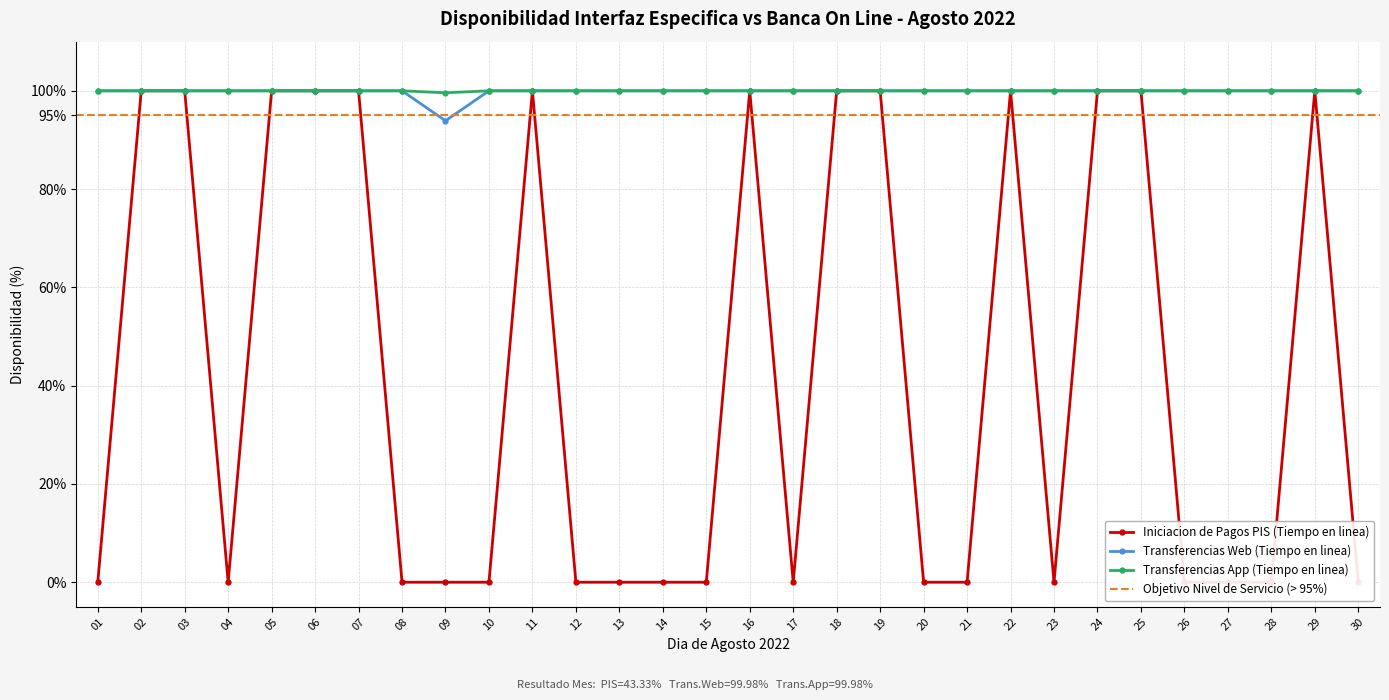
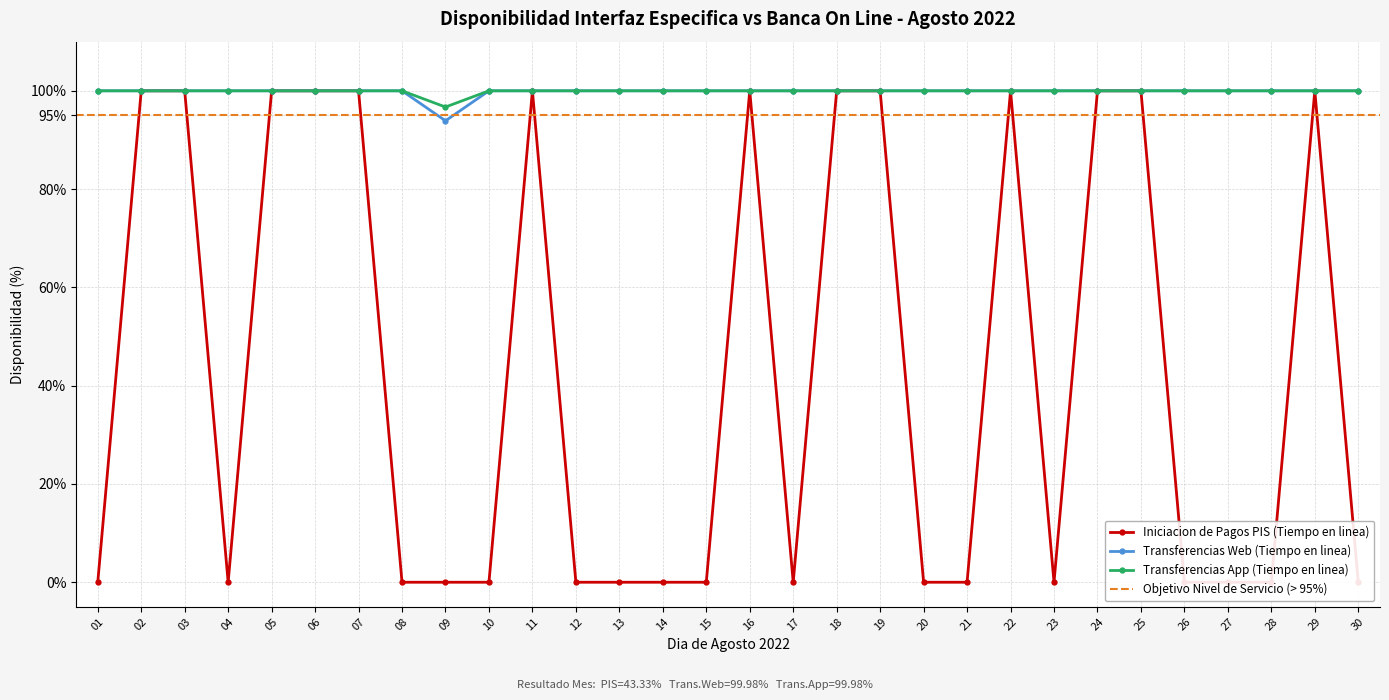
  {
    "Iniciacion de Pagos PIS (Tiempo en linea)": {
      "01": "0%",
      "04": "0%",
      "08": "0%",
      "09": "0%",
      "10": "0%",
      "12": "0%",
      "13": "0%",
      "14": "0%",
      "15": "0%",
      "17": "0%",
      "20": "0%",
      "21": "0%",
      "23": "0%"
    },
    "Transferencias Web (Tiempo en linea)": {
      "09": "94%"
    },
    "Transferencias App (Tiempo en linea)": {
-     "09": "100%"
+     "09": "97%"
    }
  }
